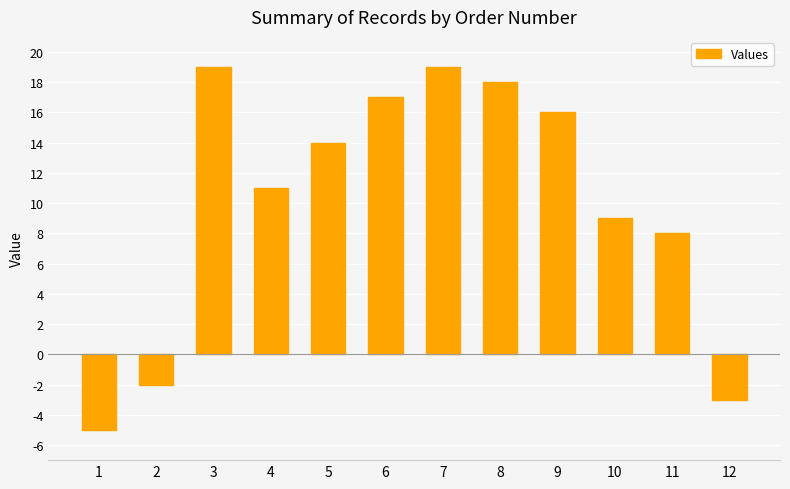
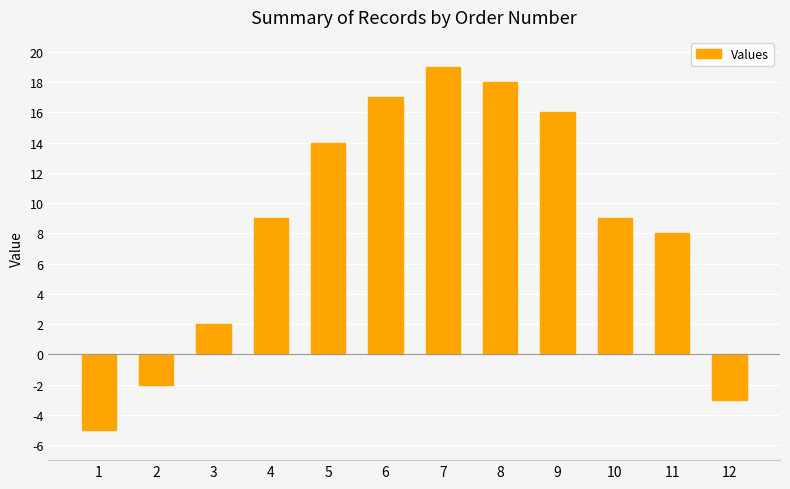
  {
    "1": -5,
    "2": -2,
-   "3": 19,
-   "4": 11,
+   "3": 2,
+   "4": 9,
    "5": 14,
    "6": 17,
    "7": 19,
    "8": 18,
    "9": 16,
    "10": 9,
    "11": 8,
    "12": -3
  }
